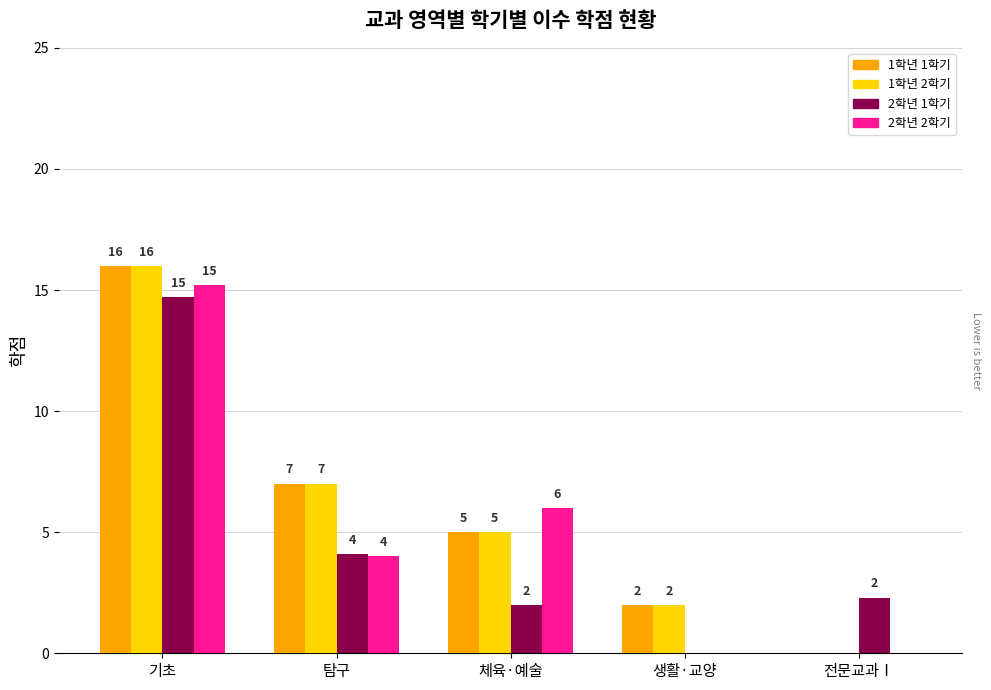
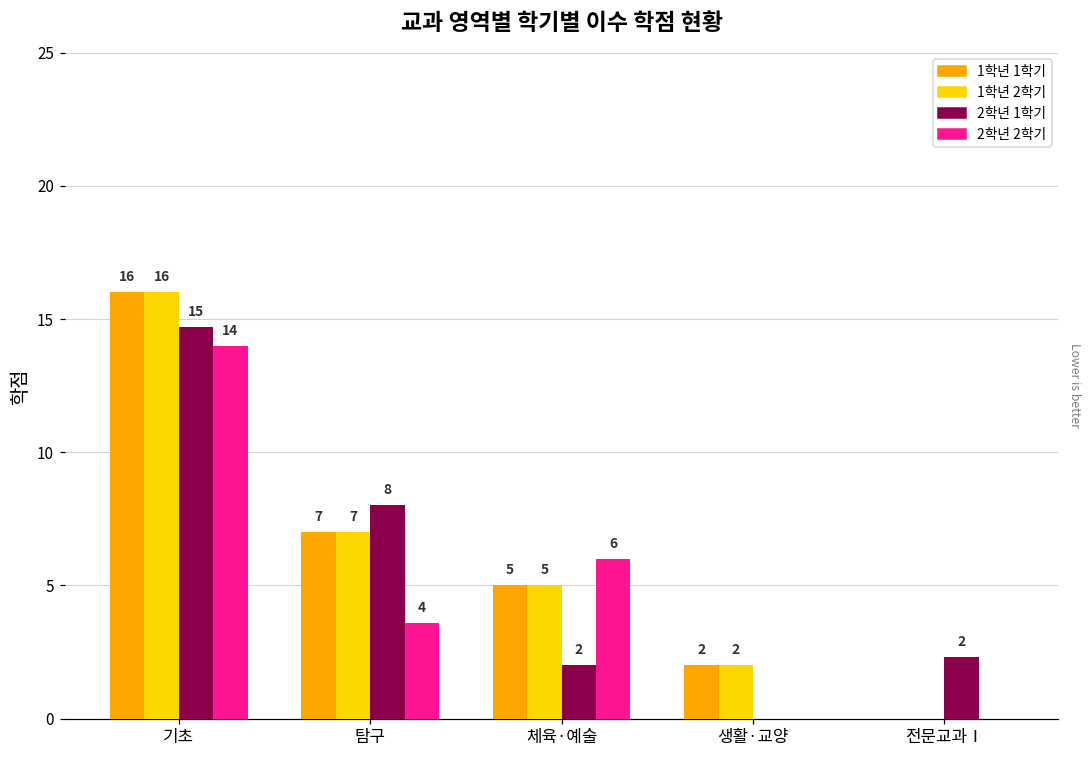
  {
    "2학년 1학기": {
      "기초": 15,
-     "탐구": 4,
+     "탐구": 8,
      "체육·예술": 2,
      "전문교과Ⅰ": 2
    },
    "2학년 2학기": {
-     "기초": 15,
-     "탐구": 4.0,
+     "기초": 14,
+     "탐구": 3.6,
      "체육·예술": 6
    }
  }
